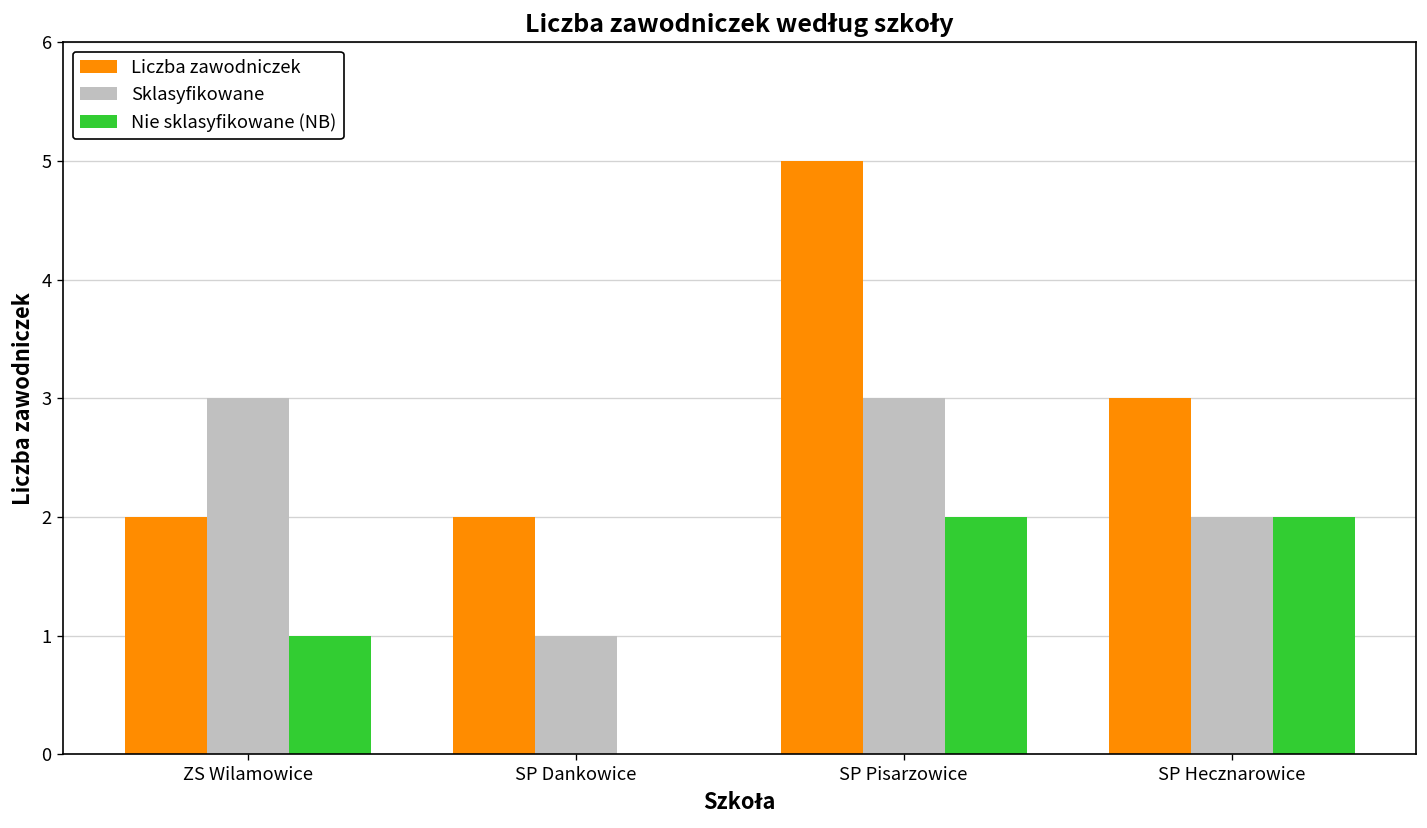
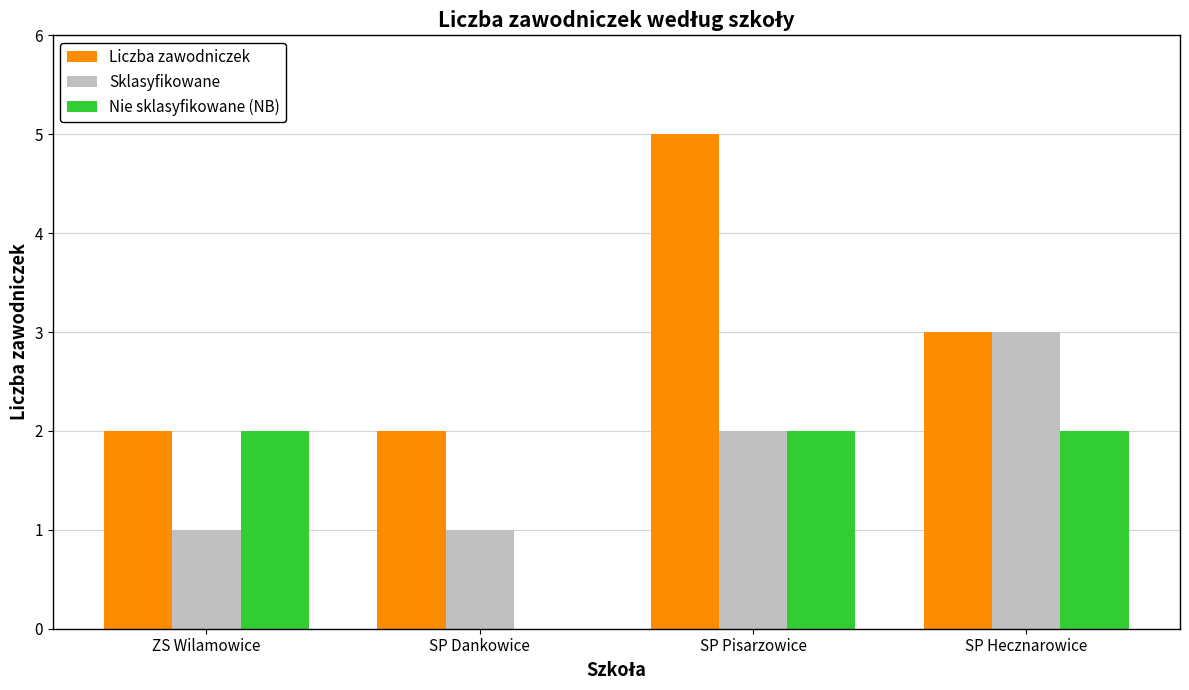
  {
    "Liczba zawodniczek": {
      "ZS Wilamowice": 2,
      "SP Dankowice": 2,
      "SP Pisarzowice": 5,
      "SP Hecznarowice": 3
    },
    "Sklasyfikowane": {
-     "ZS Wilamowice": 3,
+     "ZS Wilamowice": 1,
      "SP Dankowice": 1,
-     "SP Pisarzowice": 3,
-     "SP Hecznarowice": 2
+     "SP Pisarzowice": 2,
+     "SP Hecznarowice": 3
    },
    "Nie sklasyfikowane (NB)": {
-     "ZS Wilamowice": 1,
+     "ZS Wilamowice": 2,
      "SP Dankowice": 0,
      "SP Pisarzowice": 2,
      "SP Hecznarowice": 2
    }
  }
